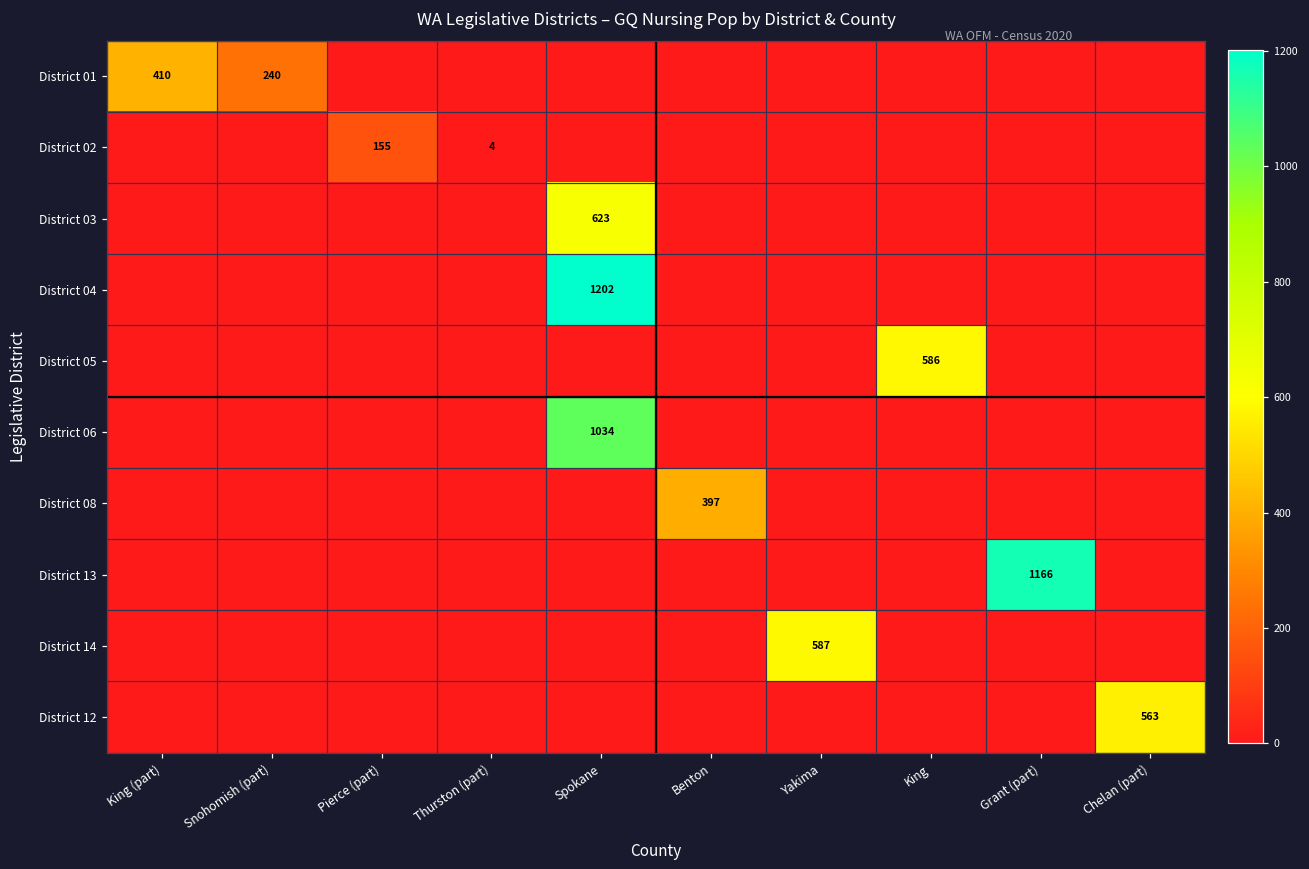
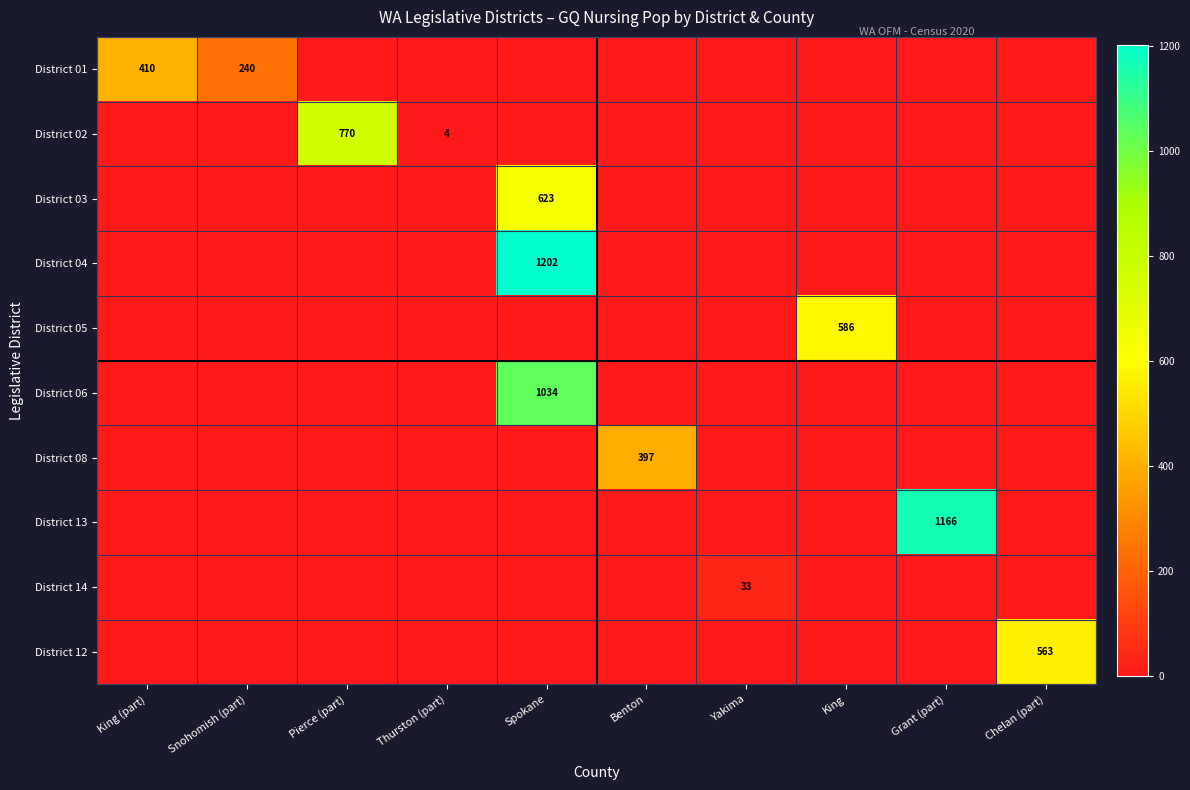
  {
    "District 01": {
      "King (part)": 410,
      "Snohomish (part)": 240
    },
    "District 02": {
-     "Pierce (part)": 155,
+     "Pierce (part)": 770,
      "Thurston (part)": 4
    },
    "District 03": {
      "Spokane": 623
    },
    "District 04": {
      "Spokane": 1202
    },
    "District 05": {
      "King": 586
    },
    "District 06": {
      "Spokane": 1034
    },
    "District 08": {
      "Benton": 397
    },
    "District 13": {
      "Grant (part)": 1166
    },
    "District 14": {
-     "Yakima": 587
+     "Yakima": 33
    },
    "District 12": {
      "Chelan (part)": 563
    }
  }
